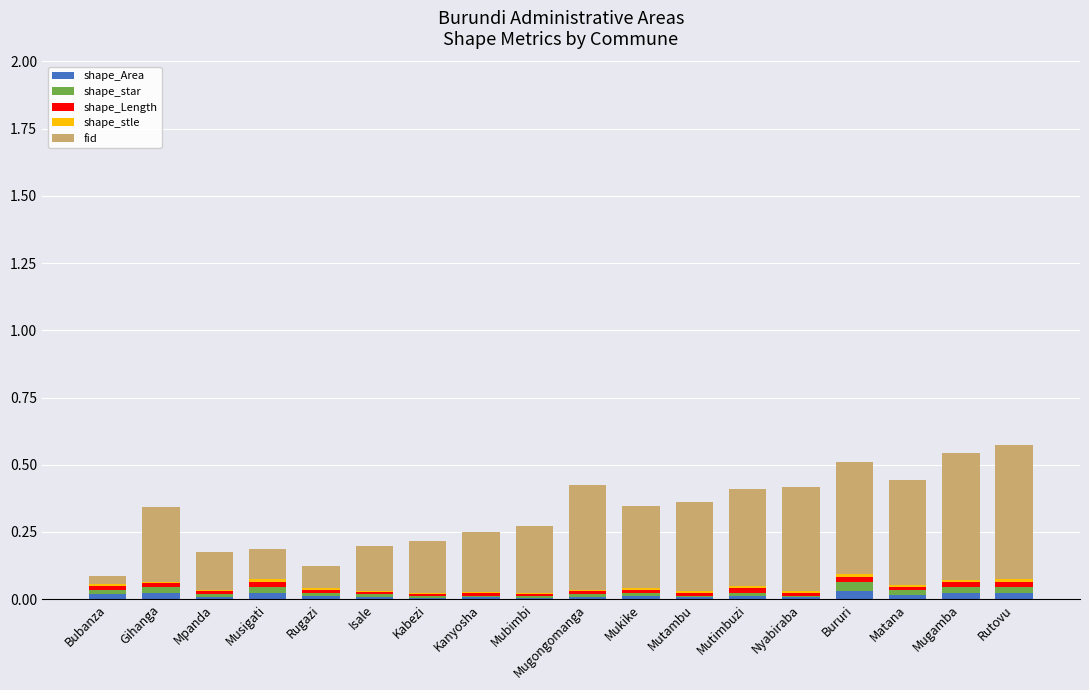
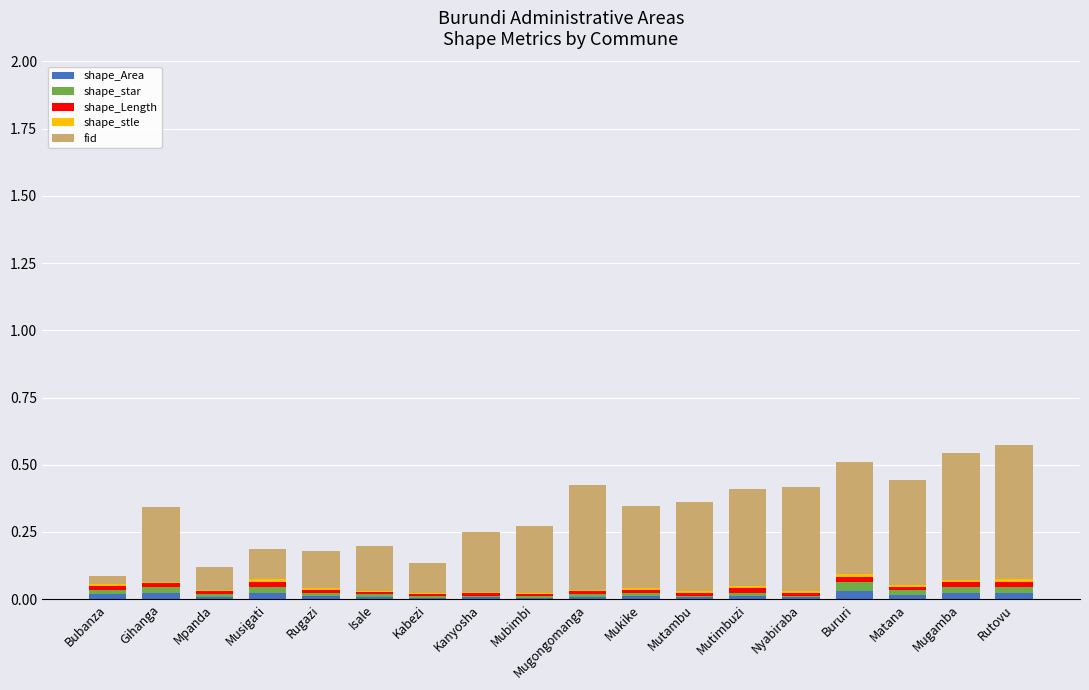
  {
    "shape_Area": {
      "Bubanza": 0.02,
      "Gihanga": 0.02,
      "Mpanda": 0.01,
      "Musigati": 0.02,
      "Rugazi": 0.01,
      "Mukike": 0.01,
      "Mutimbuzi": 0.01,
      "Bururi": 0.03,
      "Matana": 0.02,
      "Mugamba": 0.02,
      "Rutovu": 0.02
    },
    "shape_star": {
      "Bubanza": 0.02,
      "Gihanga": 0.02,
      "Mpanda": 0.01,
      "Musigati": 0.02,
      "Rugazi": 0.01,
      "Mukike": 0.01,
      "Mutimbuzi": 0.01,
      "Bururi": 0.03,
      "Matana": 0.02,
      "Mugamba": 0.02,
      "Rutovu": 0.02
    },
    "shape_Length": {
      "Bubanza": 0.01,
      "Gihanga": 0.01,
      "Mpanda": 0.01,
      "Musigati": 0.02,
      "Rugazi": 0.01,
      "Isale": 0.01,
      "Mugongomanga": 0.01,
      "Mukike": 0.01,
      "Mutambu": 0.01,
      "Mutimbuzi": 0.02,
      "Nyabiraba": 0.01,
      "Bururi": 0.02,
      "Matana": 0.01,
      "Mugamba": 0.02,
      "Rutovu": 0.02
    },
    "shape_stle": {
      "Bururi": 0.01,
      "Rutovu": 0.01
    },
    "fid": {
      "Bubanza": 0.03,
      "Gihanga": 0.28,
-     "Mpanda": 0.14,
+     "Mpanda": 0.08,
      "Musigati": 0.11,
-     "Rugazi": 0.08,
+     "Rugazi": 0.14,
      "Isale": 0.17,
-     "Kabezi": 0.19,
+     "Kabezi": 0.11,
      "Kanyosha": 0.22,
      "Mubimbi": 0.25,
      "Mugongomanga": 0.39,
      "Mukike": 0.31,
      "Mutambu": 0.33,
      "Mutimbuzi": 0.36,
      "Nyabiraba": 0.39,
      "Bururi": 0.42,
      "Matana": 0.39,
      "Mugamba": 0.47,
      "Rutovu": 0.50
    }
  }
